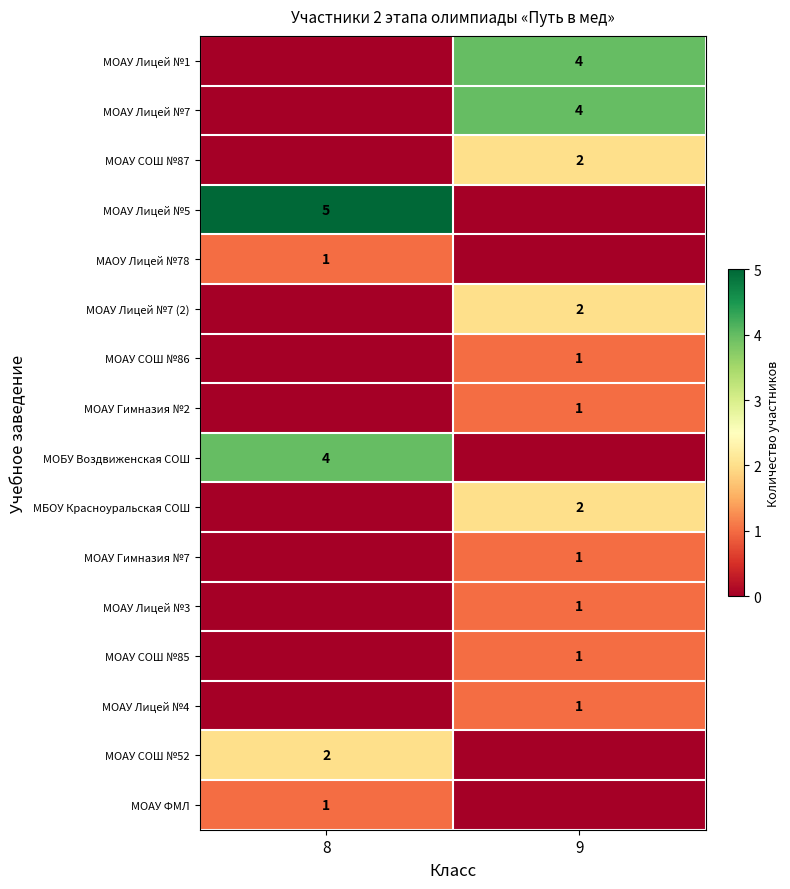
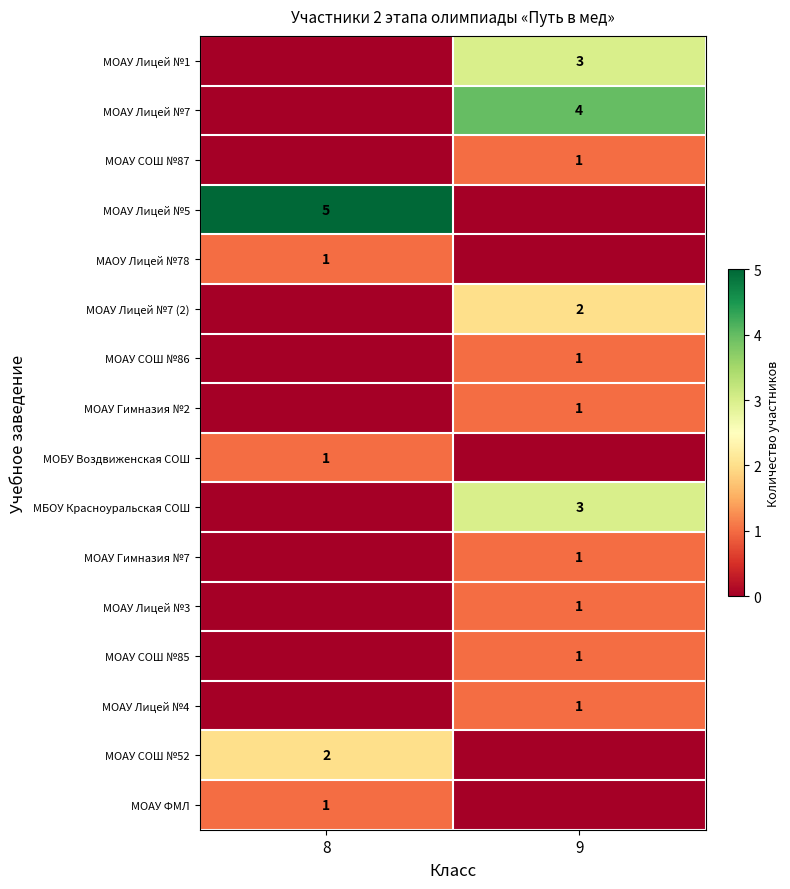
  {
    "МОАУ Лицей №1": {
-     "9": 4
+     "9": 3
    },
    "МОАУ Лицей №7": {
      "9": 4
    },
    "МОАУ СОШ №87": {
-     "9": 2
+     "9": 1
    },
    "МОАУ Лицей №5": {
      "8": 5
    },
    "МАОУ Лицей №78": {
      "8": 1
    },
    "МОАУ Лицей №7 (2)": {
      "9": 2
    },
    "МОАУ СОШ №86": {
      "9": 1
    },
    "МОАУ Гимназия №2": {
      "9": 1
    },
    "МОБУ Воздвиженская СОШ": {
-     "8": 4
+     "8": 1
    },
    "МБОУ Красноуральская СОШ": {
-     "9": 2
+     "9": 3
    },
    "МОАУ Гимназия №7": {
      "9": 1
    },
    "МОАУ Лицей №3": {
      "9": 1
    },
    "МОАУ СОШ №85": {
      "9": 1
    },
    "МОАУ Лицей №4": {
      "9": 1
    },
    "МОАУ СОШ №52": {
      "8": 2
    },
    "МОАУ ФМЛ": {
      "8": 1
    }
  }
